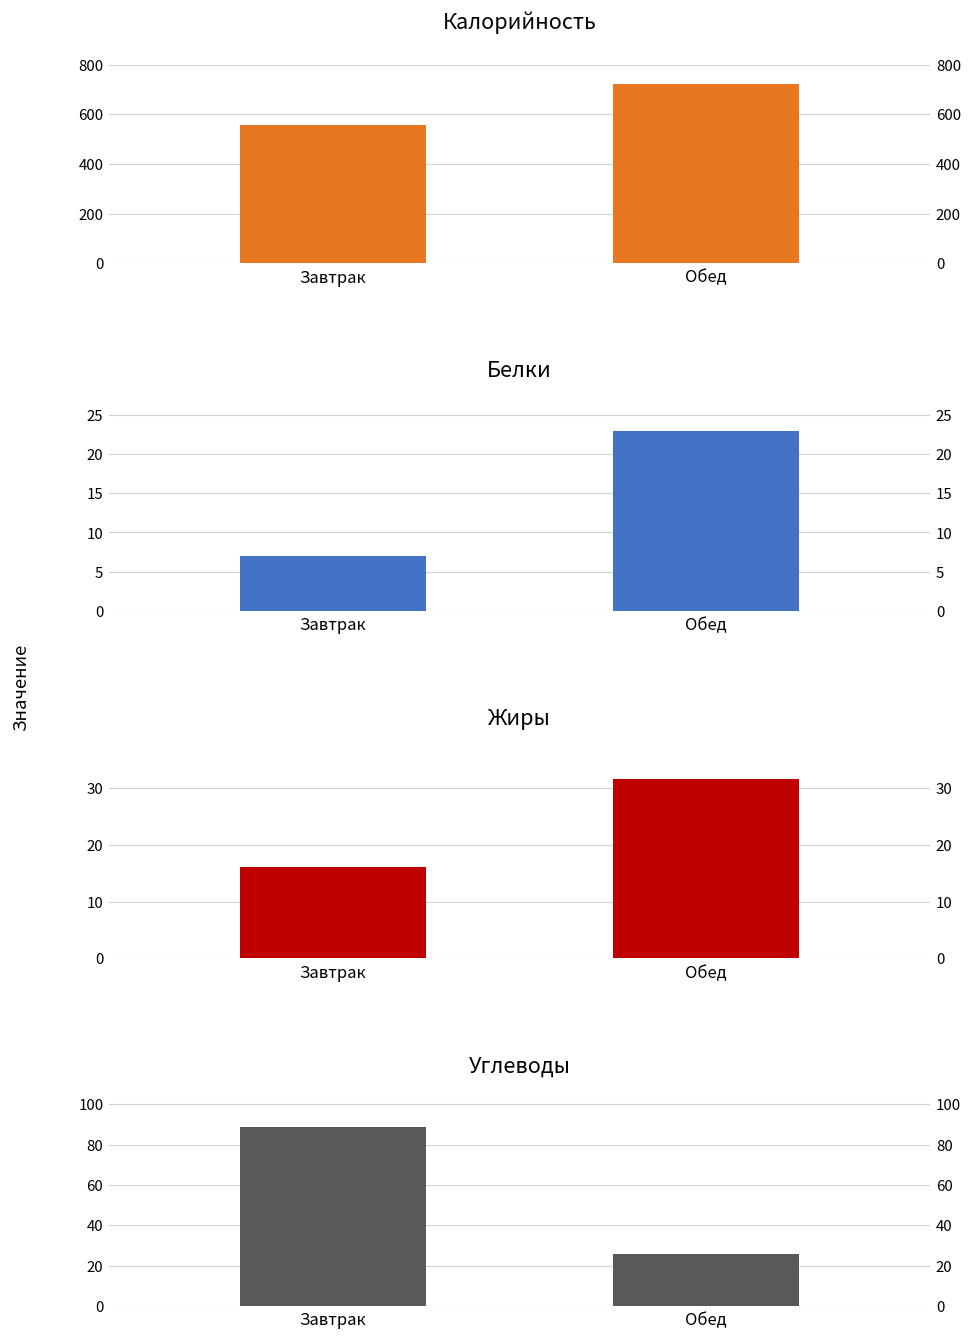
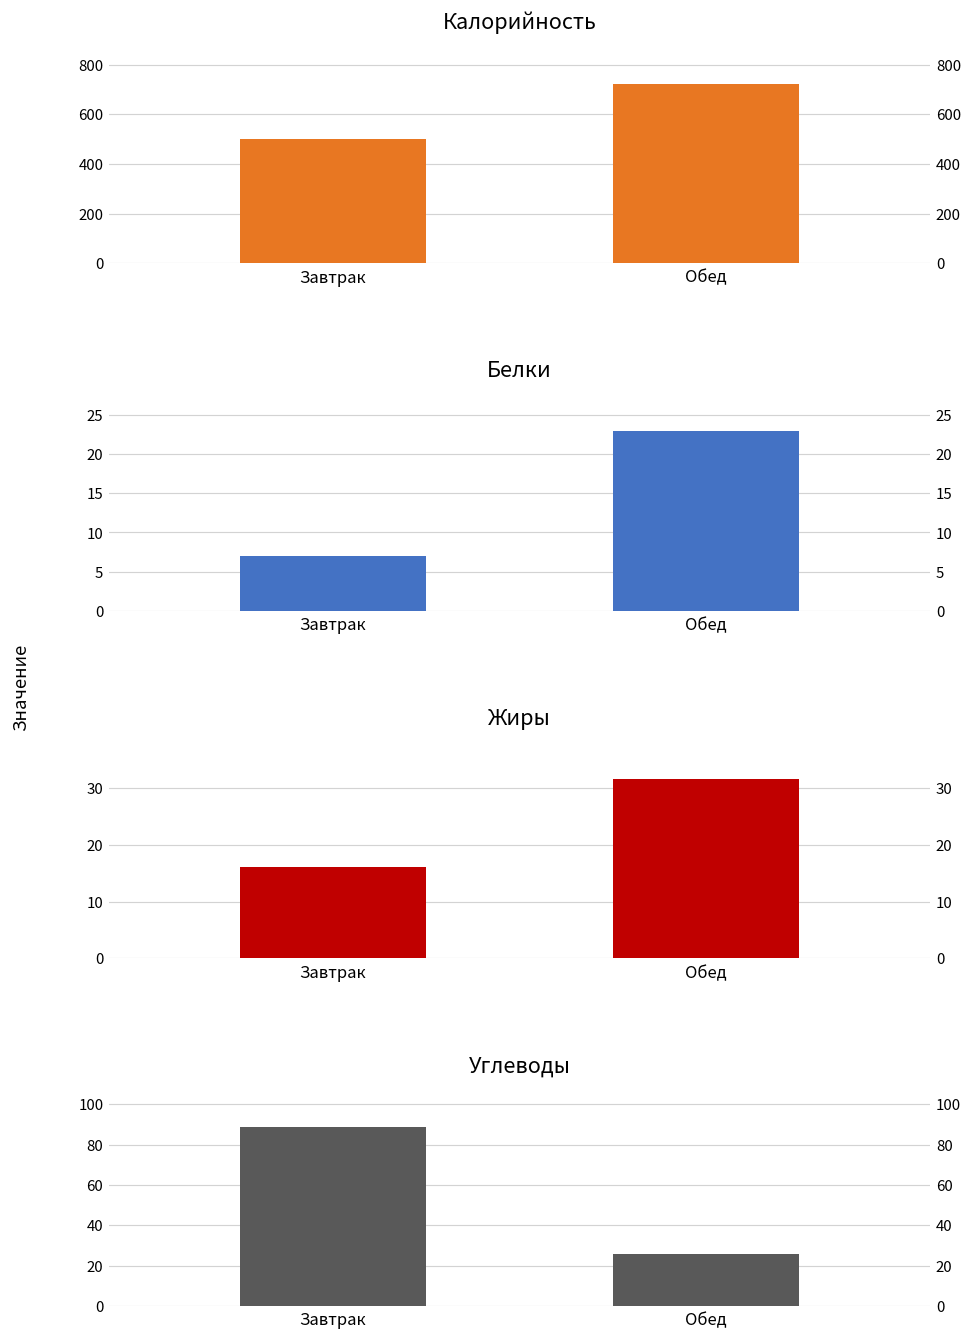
  {
    "Калорийность": {
-     "Завтрак": 560,
+     "Завтрак": 500,
      "Обед": 720
    },
    "Белки": {
      "Завтрак": 7,
      "Обед": 23
    },
    "Жиры": {
      "Завтрак": 16,
      "Обед": 32
    },
    "Углеводы": {
      "Завтрак": 89,
      "Обед": 26
    }
  }
